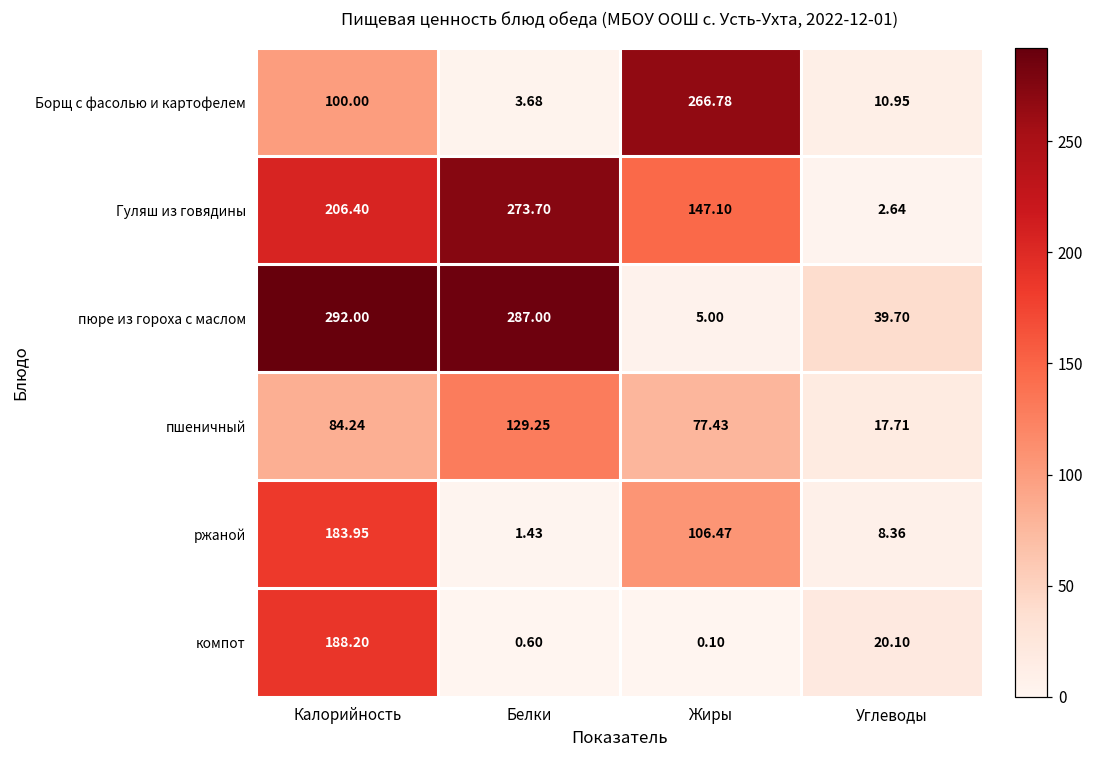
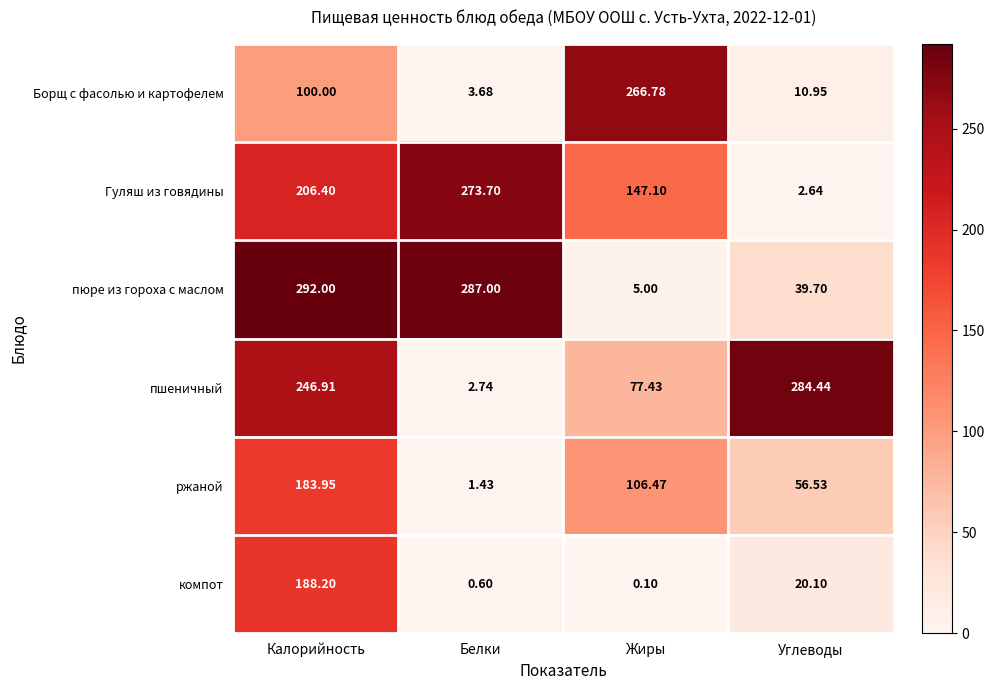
  {
    "Борщ с фасолью и картофелем": {
      "Калорийность": 100.00,
      "Белки": 3.68,
      "Жиры": 266.78,
      "Углеводы": 10.95
    },
    "Гуляш из говядины": {
      "Калорийность": 206.40,
      "Белки": 273.70,
      "Жиры": 147.10,
      "Углеводы": 2.64
    },
    "пюре из гороха с маслом": {
      "Калорийность": 292.00,
      "Белки": 287.00,
      "Жиры": 5.00,
      "Углеводы": 39.70
    },
    "пшеничный": {
-     "Калорийность": 84.24,
-     "Белки": 129.25,
+     "Калорийность": 246.91,
+     "Белки": 2.74,
      "Жиры": 77.43,
-     "Углеводы": 17.71
+     "Углеводы": 284.44
    },
    "ржаной": {
      "Калорийность": 183.95,
      "Белки": 1.43,
      "Жиры": 106.47,
-     "Углеводы": 8.36
+     "Углеводы": 56.53
    },
    "компот": {
      "Калорийность": 188.20,
      "Белки": 0.60,
      "Жиры": 0.10,
      "Углеводы": 20.10
    }
  }
